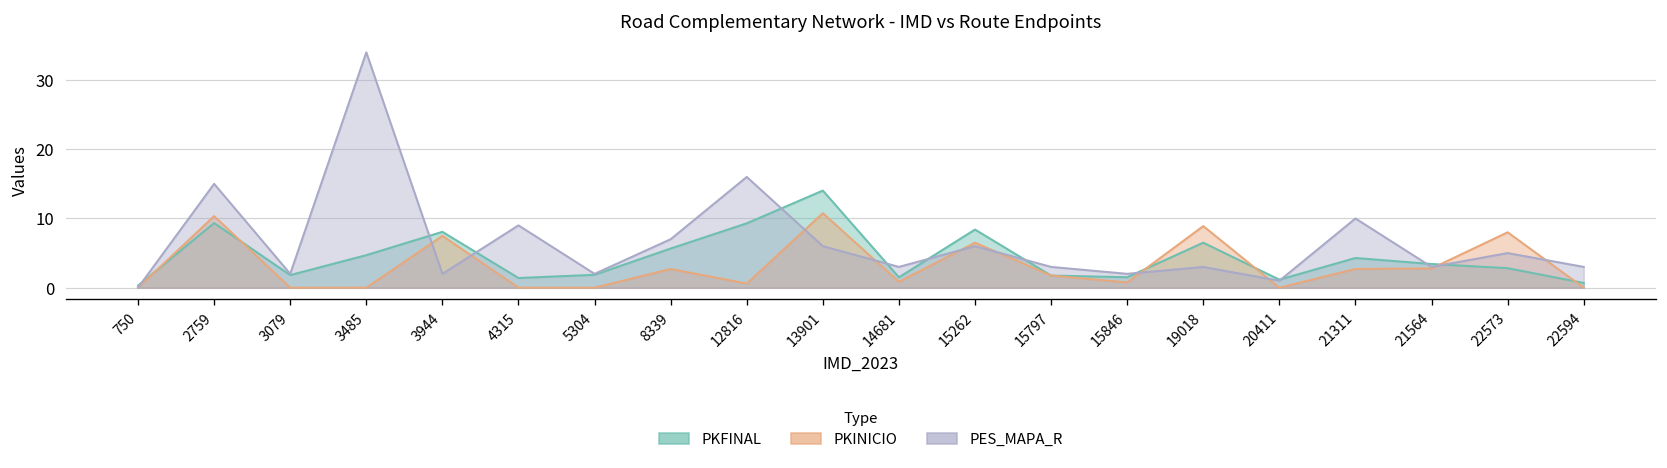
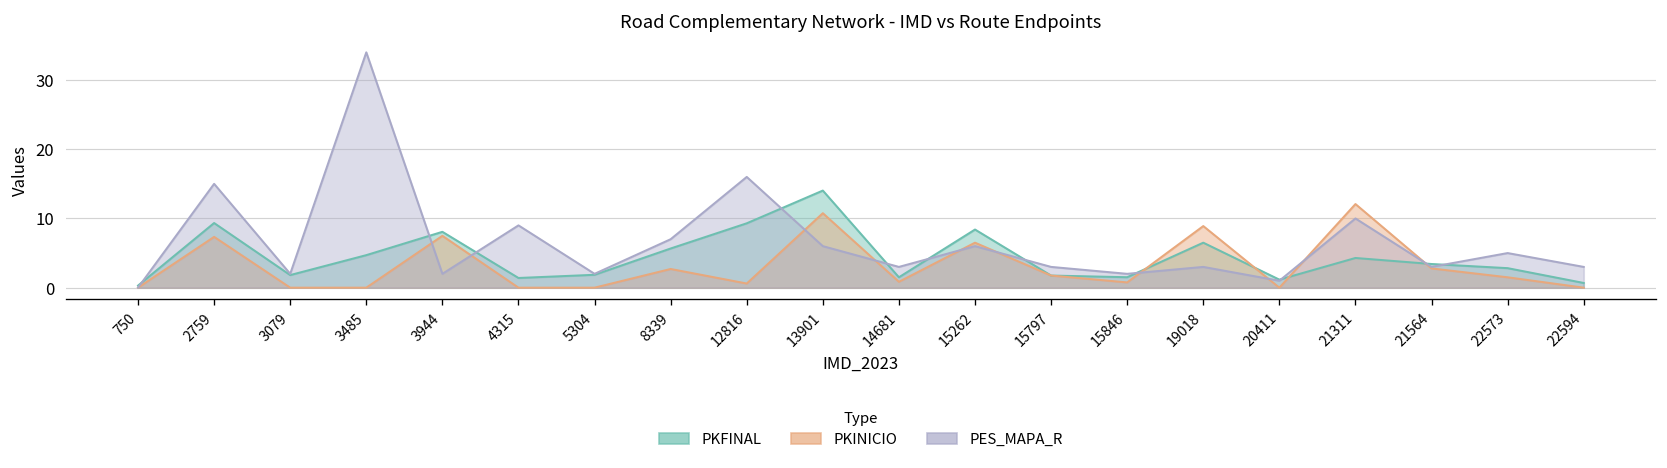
  {
    "PKINICIO": {
-     "2759": 10,
+     "2759": 7,
      "3079": 0,
      "3485": 0,
      "3944": 7,
      "4315": 0,
      "5304": 0,
      "8339": 3,
      "12816": 1,
      "13901": 11,
      "14681": 1,
      "15262": 7,
      "15846": 1,
      "19018": 9,
      "20411": 0,
-     "21311": 3,
-     "22573": 8,
+     "21311": 12,
+     "22573": 2,
      "22594": 0
    }
  }
